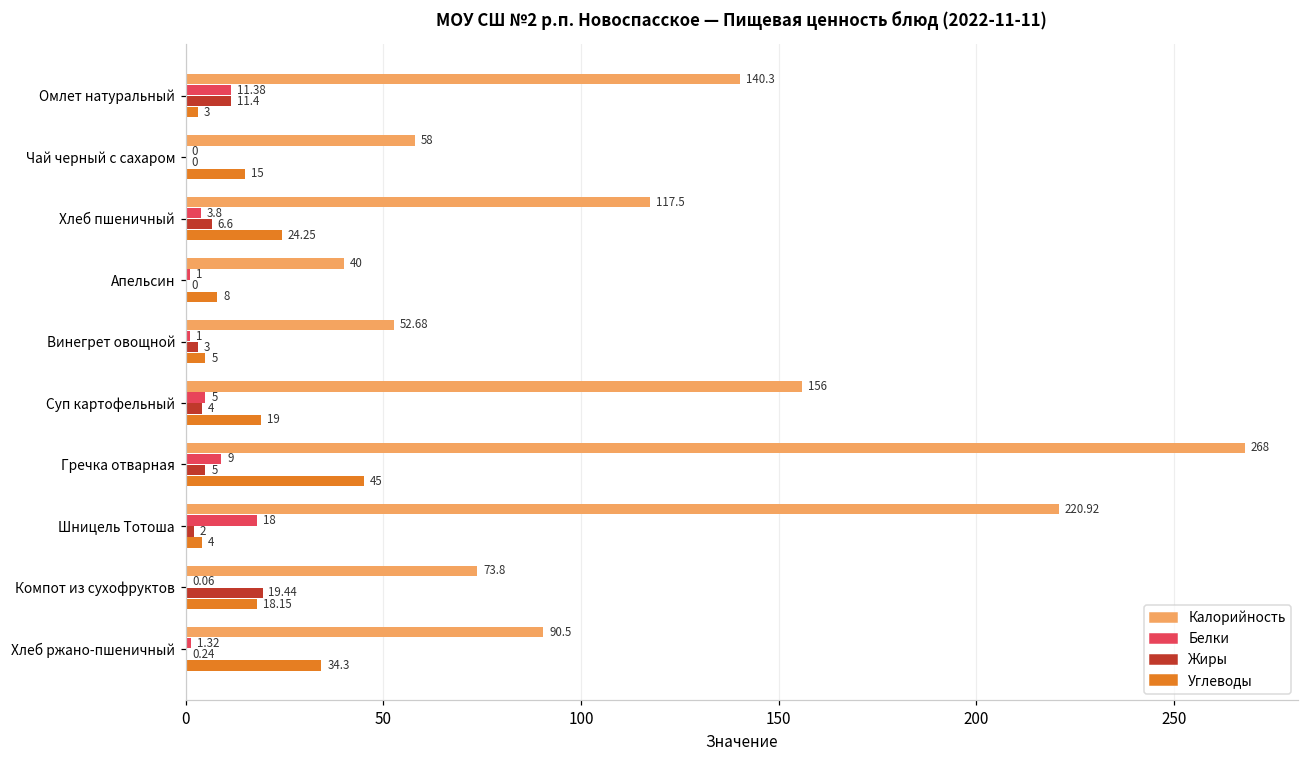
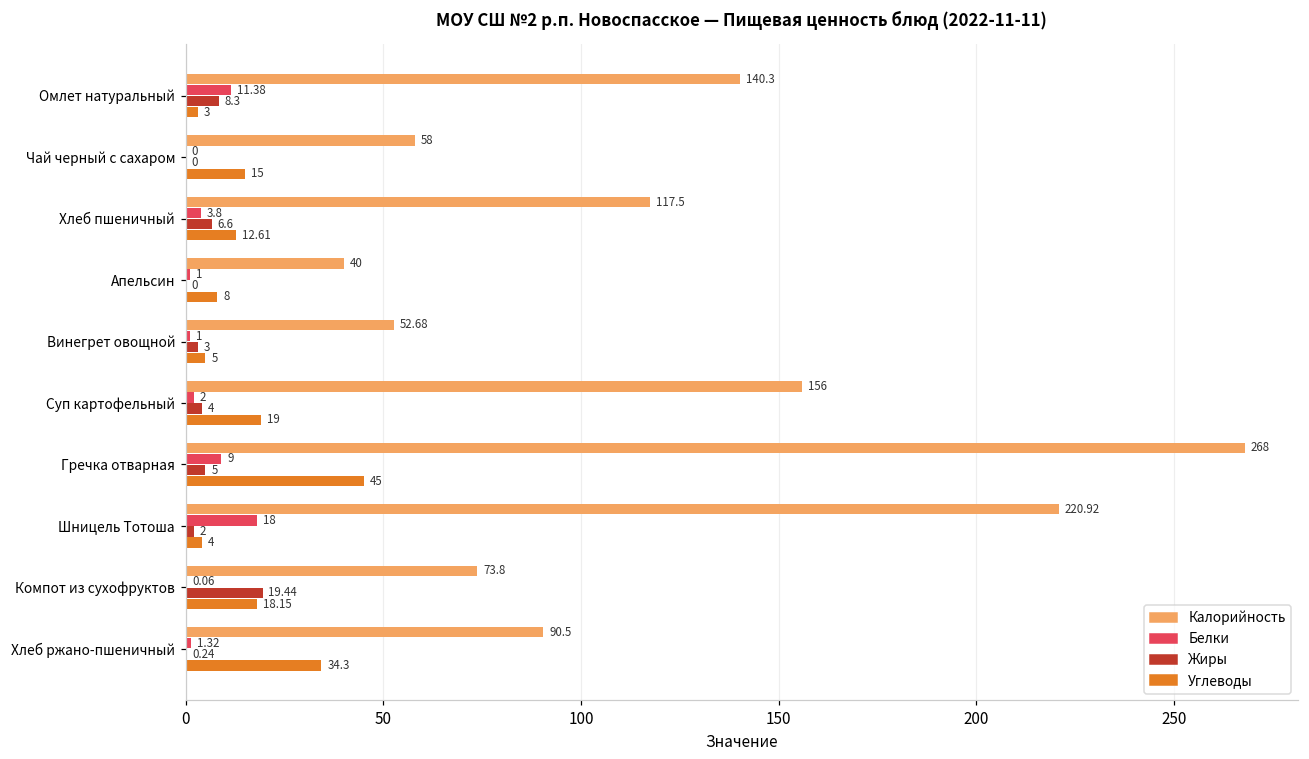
  {
    "Калорийность": {
      "Омлет натуральный": 140.3,
      "Чай черный с сахаром": 58,
      "Хлеб пшеничный": 117.5,
      "Апельсин": 40,
      "Винегрет овощной": 52.68,
      "Суп картофельный": 156,
      "Гречка отварная": 268,
      "Шницель Тотоша": 220.92,
      "Компот из сухофруктов": 73.8,
      "Хлеб ржано-пшеничный": 90.5
    },
    "Белки": {
      "Омлет натуральный": 11.38,
      "Чай черный с сахаром": 0,
      "Хлеб пшеничный": 3.8,
      "Апельсин": 1,
      "Винегрет овощной": 1,
-     "Суп картофельный": 5,
+     "Суп картофельный": 2,
      "Гречка отварная": 9,
      "Шницель Тотоша": 18,
      "Компот из сухофруктов": 0.06,
      "Хлеб ржано-пшеничный": 1.32
    },
    "Жиры": {
-     "Омлет натуральный": 11.4,
+     "Омлет натуральный": 8.3,
      "Чай черный с сахаром": 0,
      "Хлеб пшеничный": 6.6,
      "Апельсин": 0,
      "Винегрет овощной": 3,
      "Суп картофельный": 4,
      "Гречка отварная": 5,
      "Шницель Тотоша": 2,
      "Компот из сухофруктов": 19.44,
      "Хлеб ржано-пшеничный": 0.24
    },
    "Углеводы": {
      "Омлет натуральный": 3,
      "Чай черный с сахаром": 15,
-     "Хлеб пшеничный": 24.25,
+     "Хлеб пшеничный": 12.61,
      "Апельсин": 8,
      "Винегрет овощной": 5,
      "Суп картофельный": 19,
      "Гречка отварная": 45,
      "Шницель Тотоша": 4,
      "Компот из сухофруктов": 18.15,
      "Хлеб ржано-пшеничный": 34.3
    }
  }
